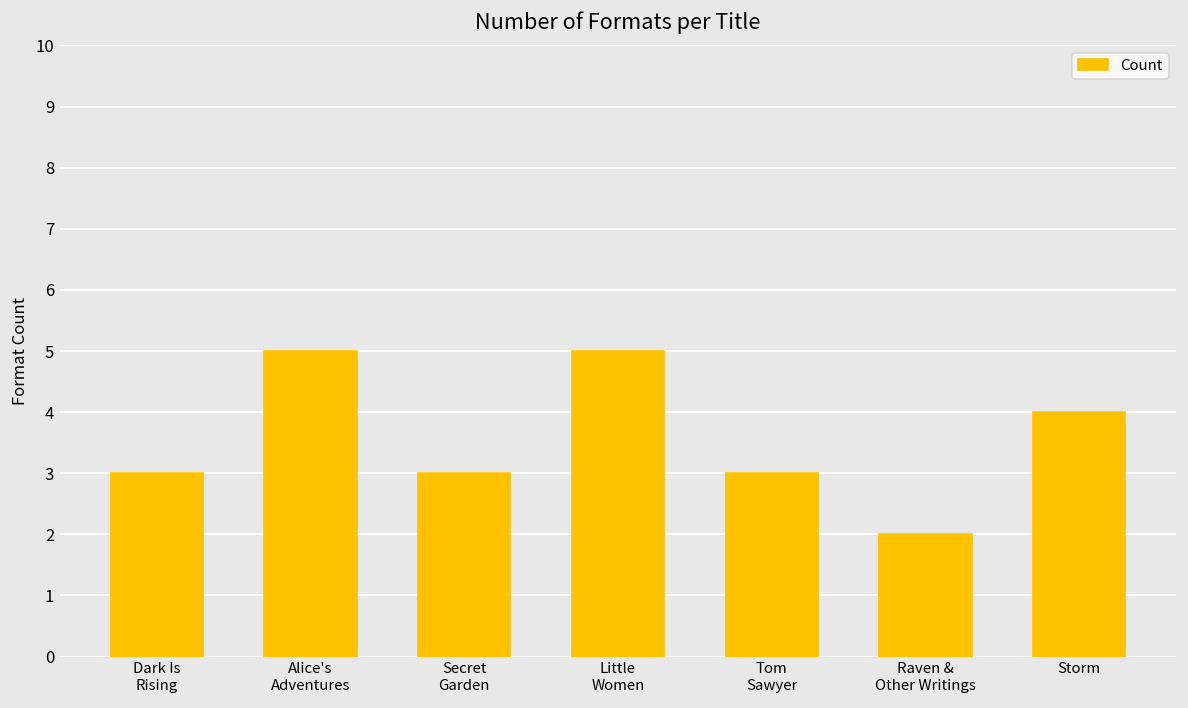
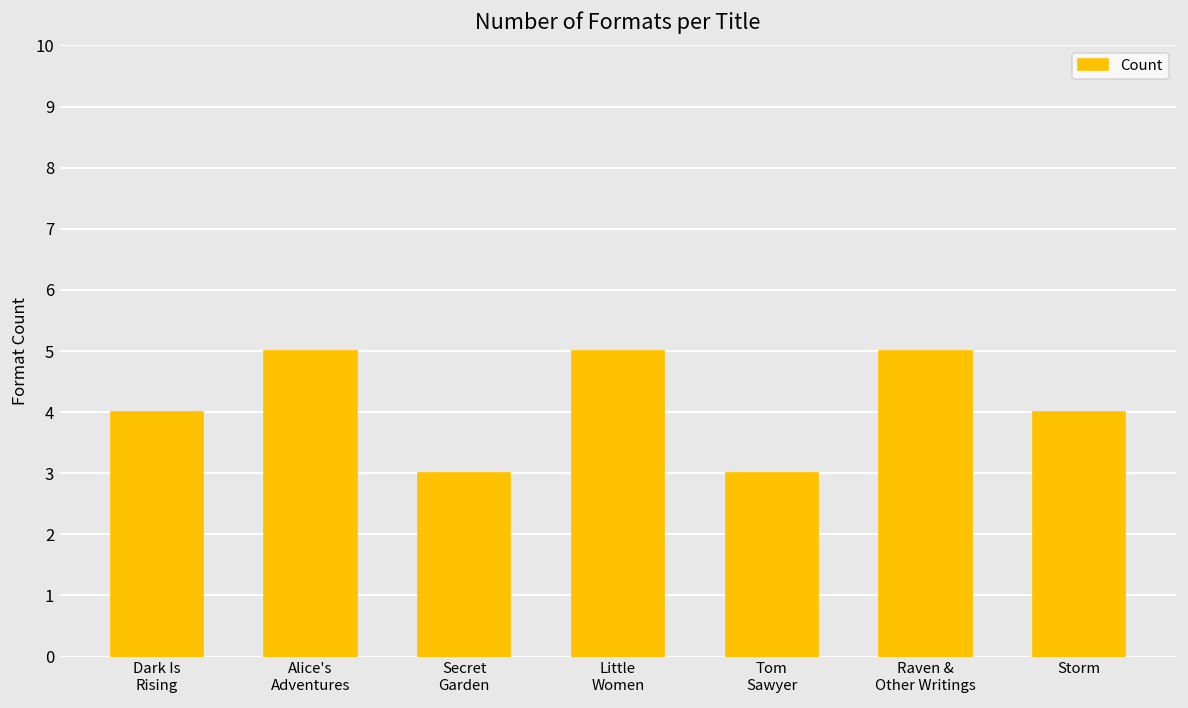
  {
-   "Dark Is Rising": 3,
+   "Dark Is Rising": 4,
    "Alice's Adventures": 5,
    "Secret Garden": 3,
    "Little Women": 5,
    "Tom Sawyer": 3,
-   "Raven & Other Writings": 2,
+   "Raven & Other Writings": 5,
    "Storm": 4
  }
